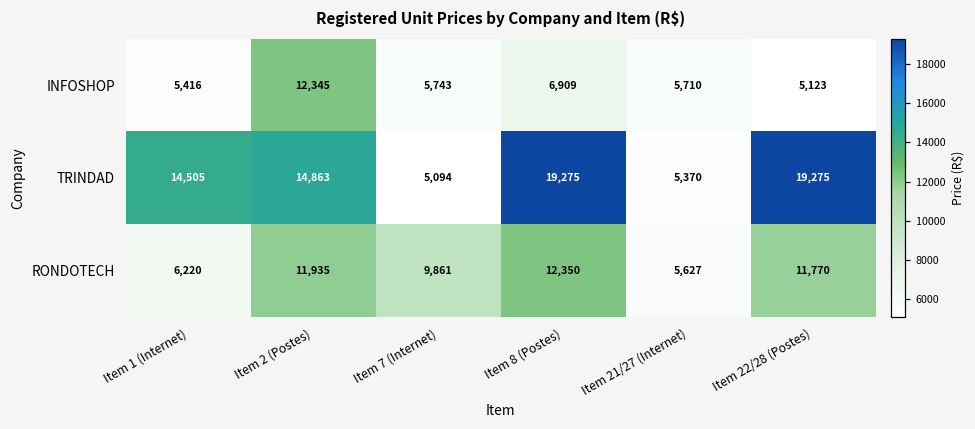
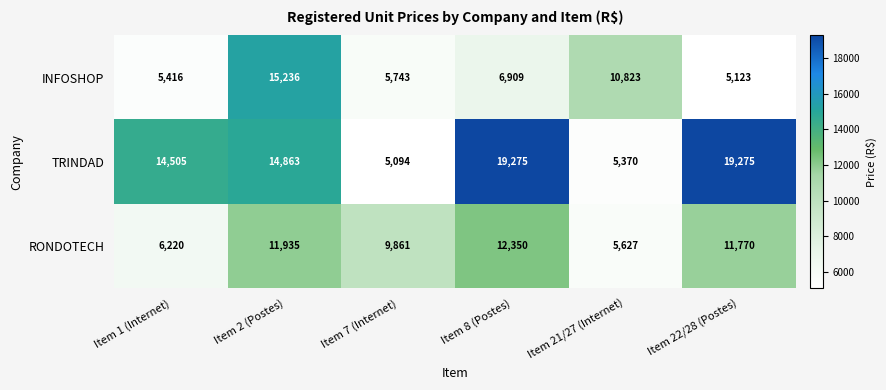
  {
    "INFOSHOP": {
      "Item 1 (Internet)": "5,416",
-     "Item 2 (Postes)": "12,345",
+     "Item 2 (Postes)": "15,236",
      "Item 7 (Internet)": "5,743",
      "Item 8 (Postes)": "6,909",
-     "Item 21/27 (Internet)": "5,710",
+     "Item 21/27 (Internet)": "10,823",
      "Item 22/28 (Postes)": "5,123"
    },
    "TRINDAD": {
      "Item 1 (Internet)": "14,505",
      "Item 2 (Postes)": "14,863",
      "Item 7 (Internet)": "5,094",
      "Item 8 (Postes)": "19,275",
      "Item 21/27 (Internet)": "5,370",
      "Item 22/28 (Postes)": "19,275"
    },
    "RONDOTECH": {
      "Item 1 (Internet)": "6,220",
      "Item 2 (Postes)": "11,935",
      "Item 7 (Internet)": "9,861",
      "Item 8 (Postes)": "12,350",
      "Item 21/27 (Internet)": "5,627",
      "Item 22/28 (Postes)": "11,770"
    }
  }
